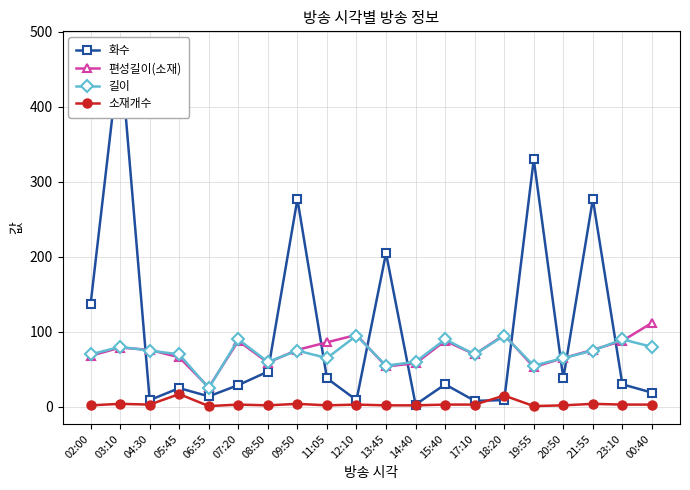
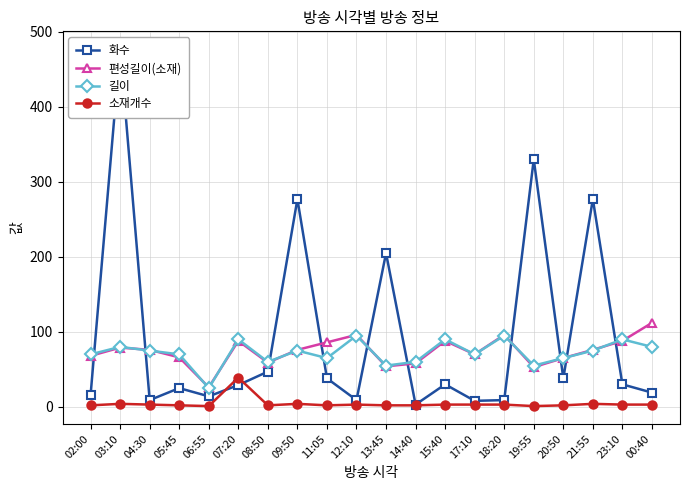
  {
    "화수": {
-     "02:00": 140,
+     "02:00": 20,
      "04:30": 10,
      "05:45": 30,
      "06:55": 10,
      "07:20": 30,
      "08:50": 50,
      "09:50": 280,
      "11:05": 40,
      "12:10": 10,
      "13:45": 210,
      "15:40": 30,
      "17:10": 10,
      "18:20": 10,
      "19:55": 330,
      "20:50": 40,
      "21:55": 280,
      "23:10": 30,
      "00:40": 20
    },
    "편성길이(소재)": {
      "05:45": 70,
      "11:05": 90,
      "00:40": 110
    },
    "길이": {
      "05:45": 70,
      "11:05": 70,
      "00:40": 80
    },
    "소재개수": {
      "02:00": 0,
      "03:10": 0,
      "04:30": 0,
-     "05:45": 20,
+     "05:45": 0,
      "06:55": 0,
-     "07:20": 0,
+     "07:20": 40,
      "08:50": 0,
      "09:50": 0,
      "11:05": 0,
      "12:10": 0,
      "13:45": 0,
      "15:40": 0,
      "17:10": 0,
-     "18:20": 20,
+     "18:20": 0,
      "19:55": 0,
      "20:50": 0,
      "21:55": 0,
      "23:10": 0,
      "00:40": 0
    }
  }
